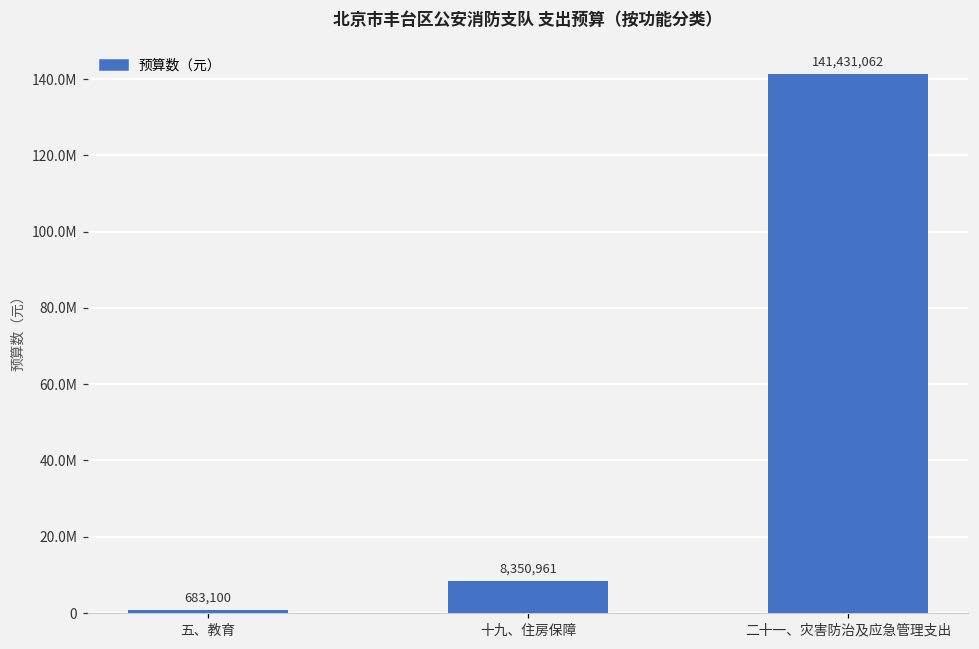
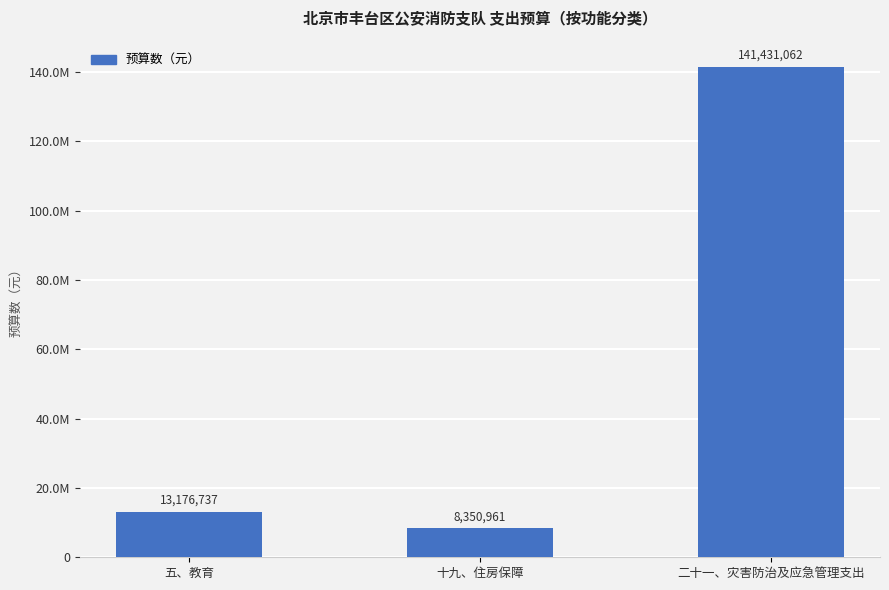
  {
-   "五、教育": "683,100",
+   "五、教育": "13,176,737",
    "十九、住房保障": "8,350,961",
    "二十一、灾害防治及应急管理支出": "141,431,062"
  }
